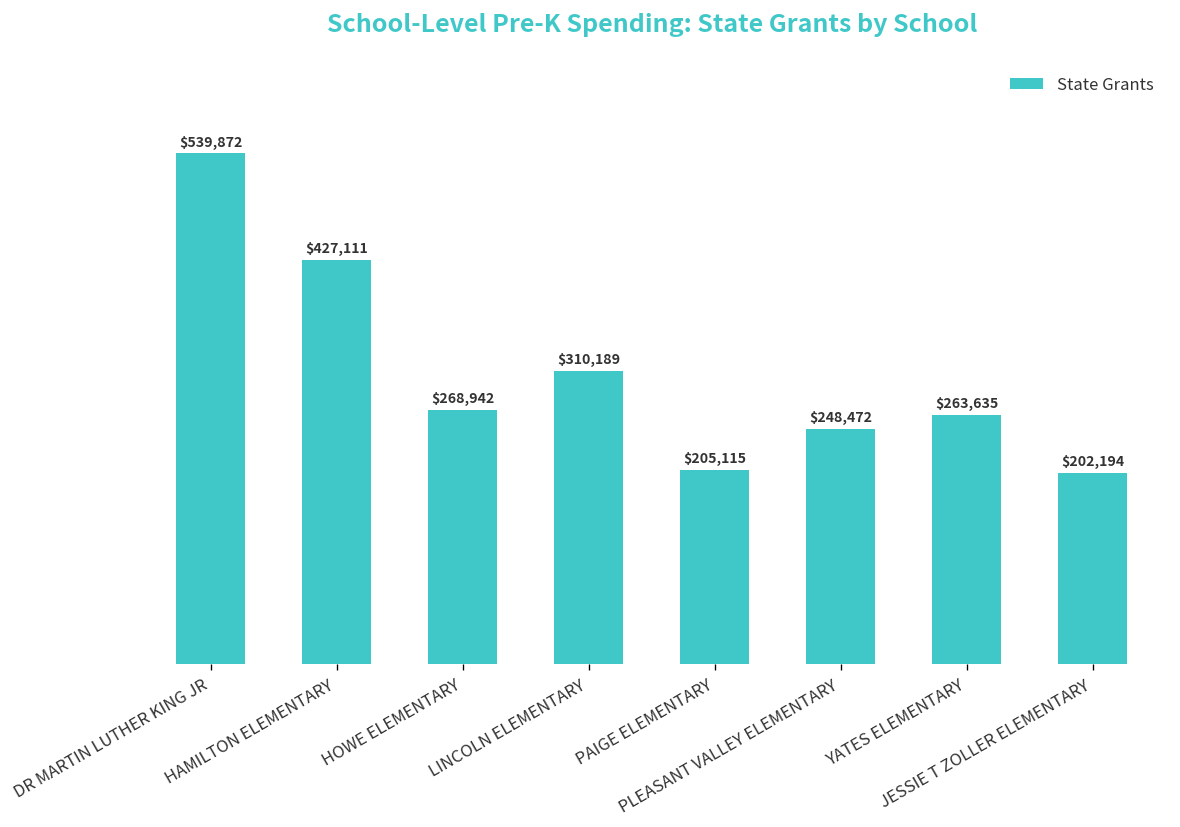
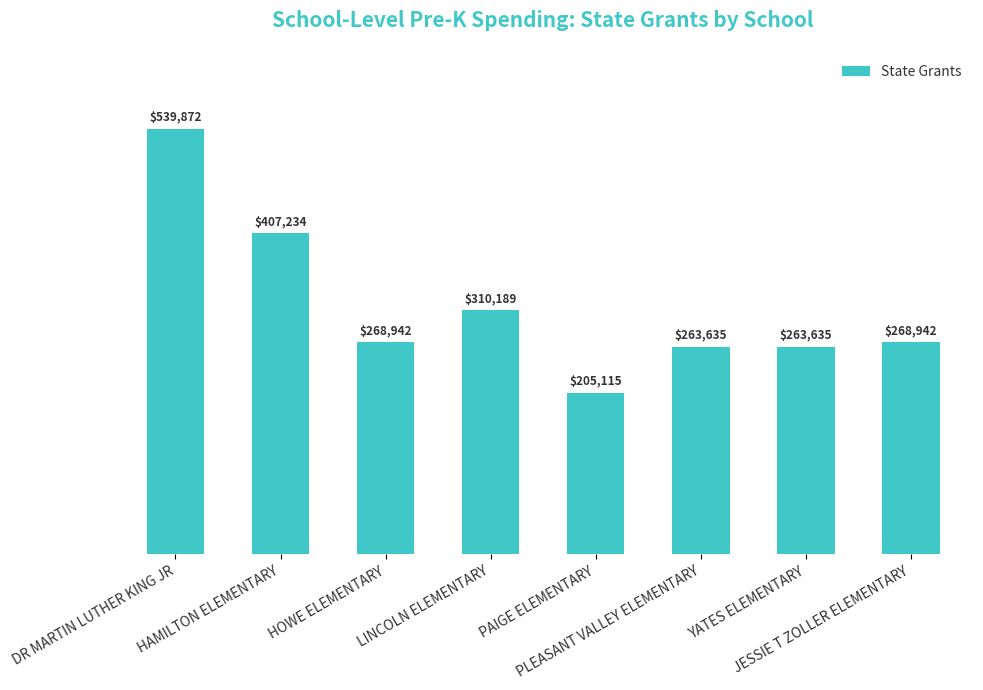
  {
    "DR MARTIN LUTHER KING JR": "$539,872",
-   "HAMILTON ELEMENTARY": "$427,111",
+   "HAMILTON ELEMENTARY": "$407,234",
    "HOWE ELEMENTARY": "$268,942",
    "LINCOLN ELEMENTARY": "$310,189",
    "PAIGE ELEMENTARY": "$205,115",
-   "PLEASANT VALLEY ELEMENTARY": "$248,472",
+   "PLEASANT VALLEY ELEMENTARY": "$263,635",
    "YATES ELEMENTARY": "$263,635",
-   "JESSIE T ZOLLER ELEMENTARY": "$202,194"
+   "JESSIE T ZOLLER ELEMENTARY": "$268,942"
  }
